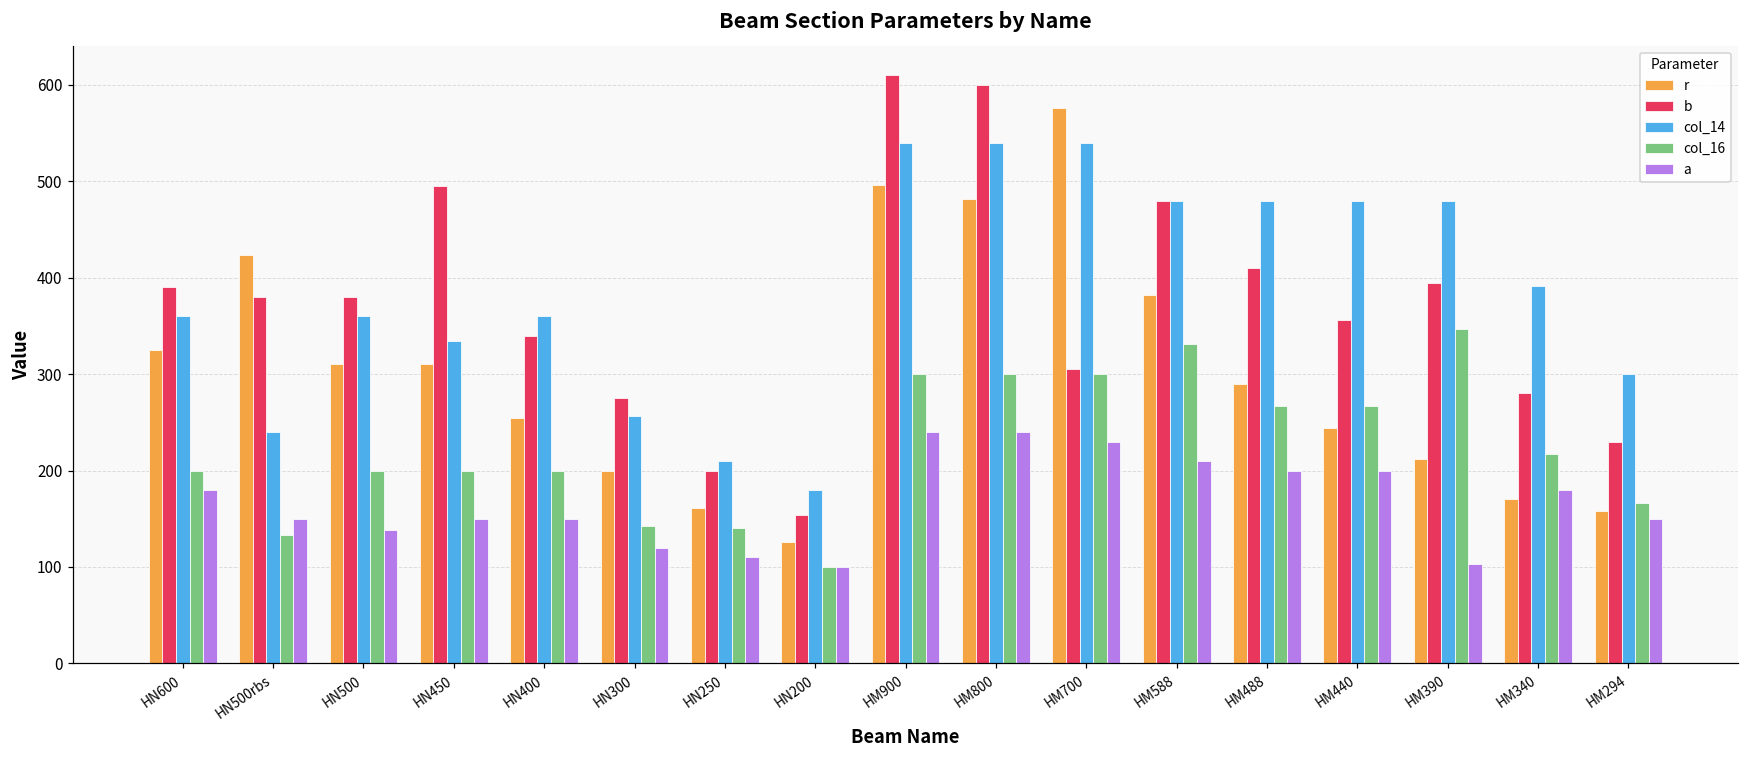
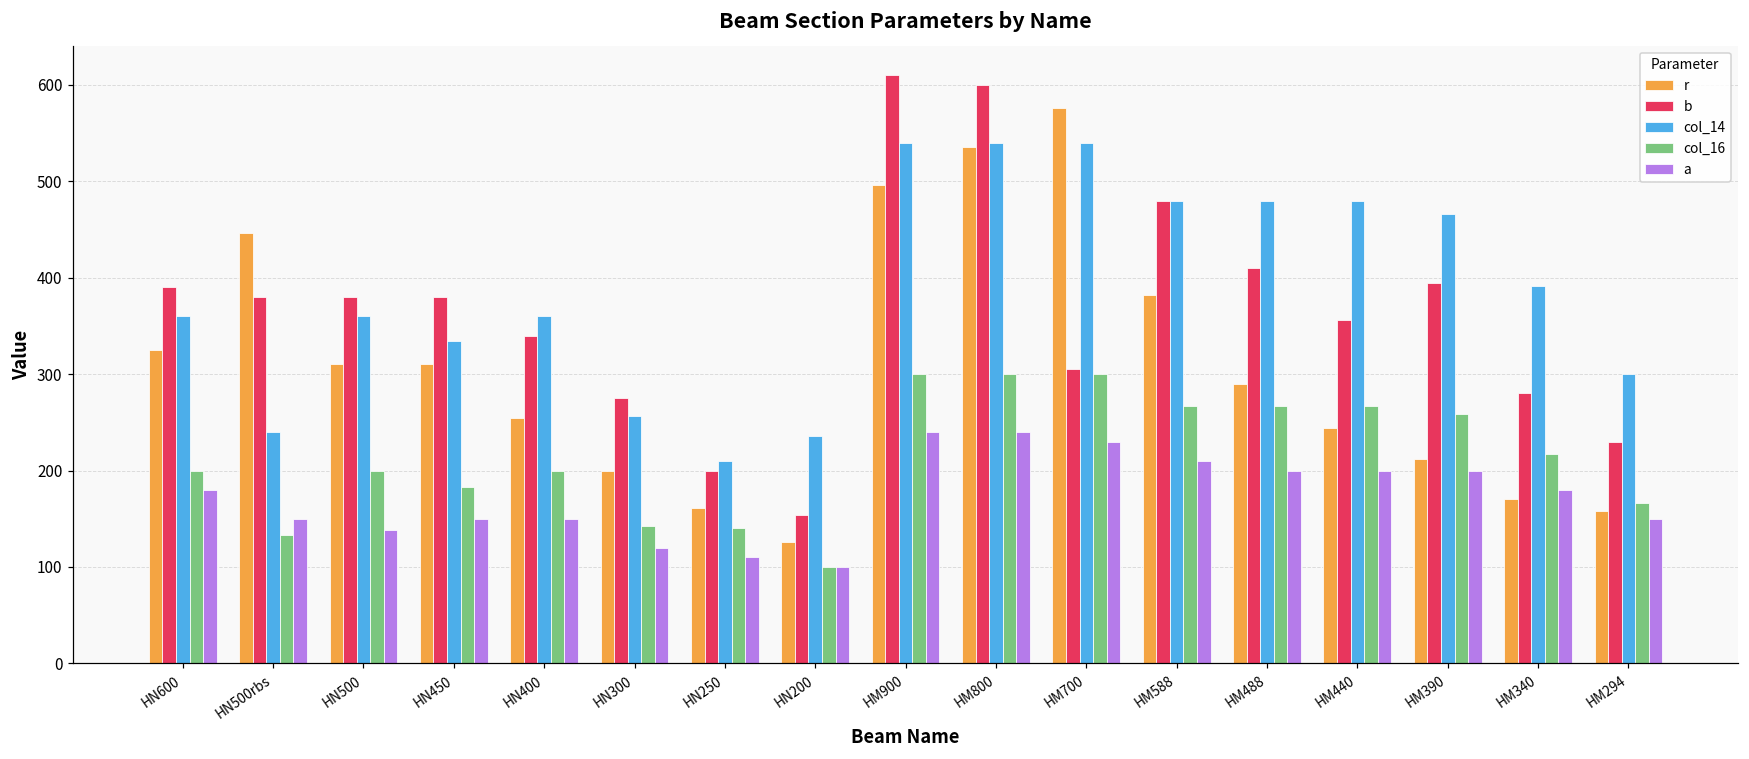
  {
    "r": {
      "HN600": 330,
-     "HN500rbs": 420,
+     "HN500rbs": 450,
      "HN500": 310,
      "HN450": 310,
      "HN400": 260,
      "HN300": 200,
      "HN250": 160,
      "HN200": 130,
      "HM900": 500,
-     "HM800": 480,
+     "HM800": 540,
      "HM700": 580,
      "HM588": 380,
      "HM488": 290,
      "HM440": 240,
      "HM390": 210,
      "HM340": 170,
      "HM294": 160
    },
    "b": {
      "HN600": 390,
      "HN500rbs": 380,
      "HN500": 380,
-     "HN450": 500,
+     "HN450": 380,
      "HN400": 340,
      "HN300": 280,
      "HN250": 200,
      "HN200": 150,
      "HM900": 610,
      "HM800": 600,
      "HM700": 310,
      "HM588": 480,
      "HM488": 410,
      "HM440": 360,
      "HM390": 400,
      "HM340": 280,
      "HM294": 230
    },
    "col_14": {
      "HN600": 360,
      "HN500rbs": 240,
      "HN500": 360,
      "HN450": 330,
      "HN400": 360,
      "HN300": 260,
      "HN250": 210,
-     "HN200": 180,
+     "HN200": 240,
      "HM900": 540,
      "HM800": 540,
      "HM700": 540,
      "HM588": 480,
      "HM488": 480,
      "HM440": 480,
-     "HM390": 480,
+     "HM390": 470,
      "HM340": 390,
      "HM294": 300
    },
    "col_16": {
      "HN600": 200,
      "HN500rbs": 130,
      "HN500": 200,
-     "HN450": 200,
+     "HN450": 180,
      "HN400": 200,
      "HN300": 140,
      "HN250": 140,
      "HN200": 100,
      "HM900": 300,
      "HM800": 300,
      "HM700": 300,
-     "HM588": 330,
+     "HM588": 270,
      "HM488": 270,
      "HM440": 270,
-     "HM390": 350,
+     "HM390": 260,
      "HM340": 220,
      "HM294": 170
    },
    "a": {
      "HN600": 180,
      "HN500rbs": 150,
      "HN500": 140,
      "HN450": 150,
      "HN400": 150,
      "HN300": 120,
      "HN250": 110,
      "HN200": 100,
      "HM900": 240,
      "HM800": 240,
      "HM700": 230,
      "HM588": 210,
      "HM488": 200,
      "HM440": 200,
-     "HM390": 100,
+     "HM390": 200,
      "HM340": 180,
      "HM294": 150
    }
  }
